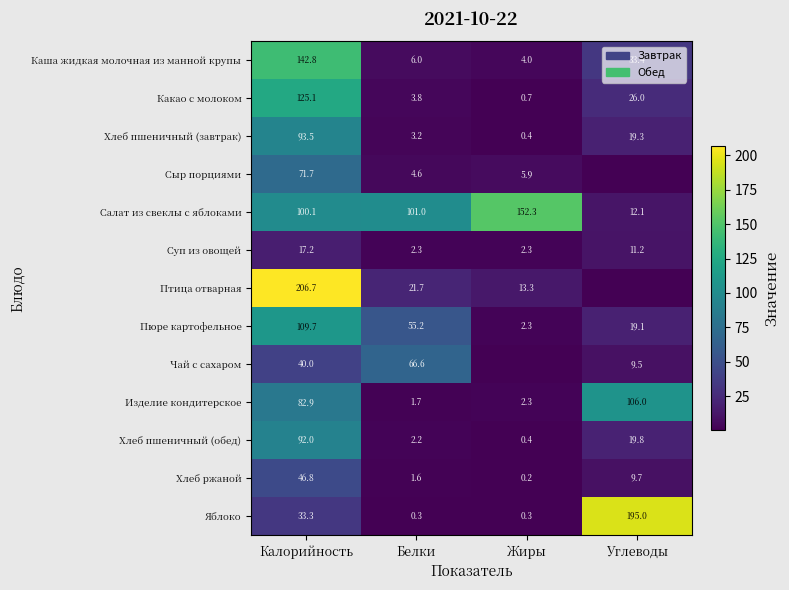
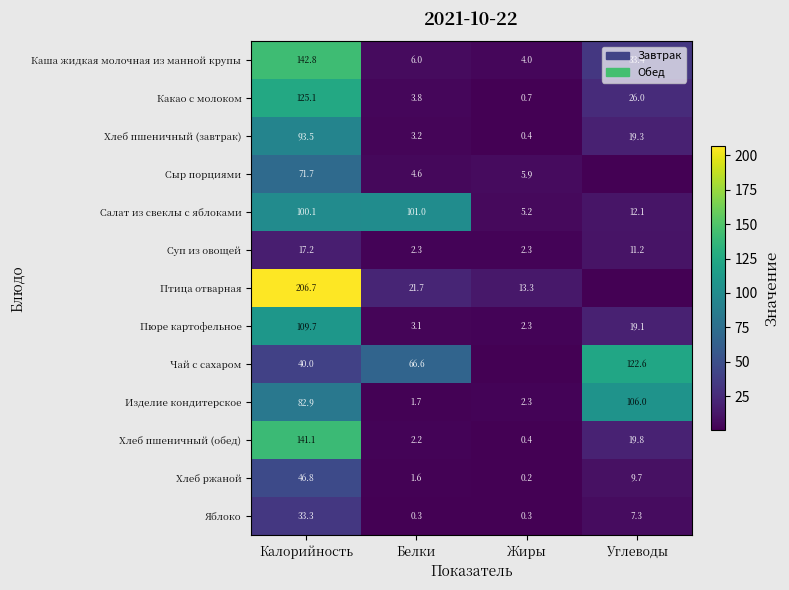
  {
    "Каша жидкая молочная из манной крупы": {
      "Калорийность": 142.8,
      "Белки": 6.0,
      "Жиры": 4.0
    },
    "Какао с молоком": {
      "Калорийность": 125.1,
      "Белки": 3.8,
      "Жиры": 0.7,
      "Углеводы": 26.0
    },
    "Хлеб пшеничный (завтрак)": {
      "Калорийность": 93.5,
      "Белки": 3.2,
      "Жиры": 0.4,
      "Углеводы": 19.3
    },
    "Сыр порциями": {
      "Калорийность": 71.7,
      "Белки": 4.6,
      "Жиры": 5.9
    },
    "Салат из свеклы с яблоками": {
      "Калорийность": 100.1,
      "Белки": 101.0,
-     "Жиры": 152.3,
+     "Жиры": 5.2,
      "Углеводы": 12.1
    },
    "Суп из овощей": {
      "Калорийность": 17.2,
      "Белки": 2.3,
      "Жиры": 2.3,
      "Углеводы": 11.2
    },
    "Птица отварная": {
      "Калорийность": 206.7,
      "Белки": 21.7,
      "Жиры": 13.3
    },
    "Пюре картофельное": {
      "Калорийность": 109.7,
-     "Белки": 55.2,
+     "Белки": 3.1,
      "Жиры": 2.3,
      "Углеводы": 19.1
    },
    "Чай с сахаром": {
      "Калорийность": 40.0,
      "Белки": 66.6,
-     "Углеводы": 9.5
+     "Углеводы": 122.6
    },
    "Изделие кондитерское": {
      "Калорийность": 82.9,
      "Белки": 1.7,
      "Жиры": 2.3,
      "Углеводы": 106.0
    },
    "Хлеб пшеничный (обед)": {
-     "Калорийность": 92.0,
+     "Калорийность": 141.1,
      "Белки": 2.2,
      "Жиры": 0.4,
      "Углеводы": 19.8
    },
    "Хлеб ржаной": {
      "Калорийность": 46.8,
      "Белки": 1.6,
      "Жиры": 0.2,
      "Углеводы": 9.7
    },
    "Яблоко": {
      "Калорийность": 33.3,
      "Белки": 0.3,
      "Жиры": 0.3,
-     "Углеводы": 195.0
+     "Углеводы": 7.3
    }
  }
